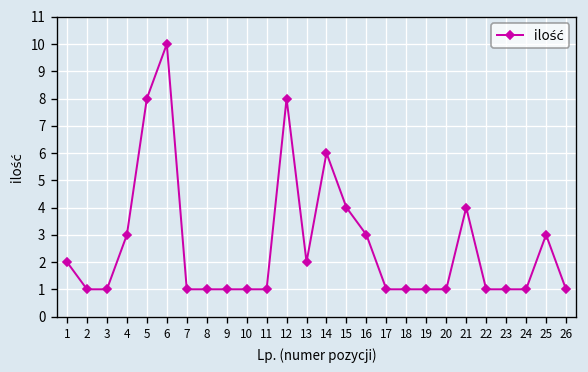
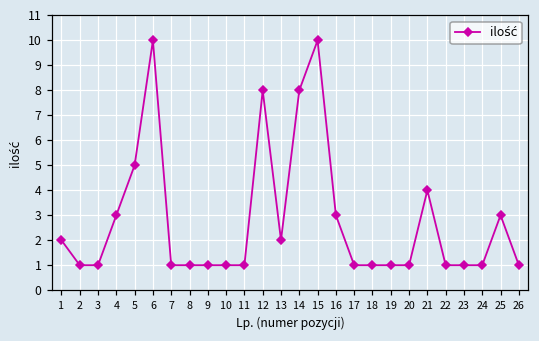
  {
    "1": 2,
    "2": 1,
    "3": 1,
    "4": 3,
-   "5": 8,
+   "5": 5,
    "6": 10,
    "7": 1,
    "8": 1,
    "9": 1,
    "10": 1,
    "11": 1,
    "12": 8,
    "13": 2,
-   "14": 6,
-   "15": 4,
+   "14": 8,
+   "15": 10,
    "16": 3,
    "17": 1,
    "18": 1,
    "19": 1,
    "20": 1,
    "21": 4,
    "22": 1,
    "23": 1,
    "24": 1,
    "25": 3,
    "26": 1
  }
